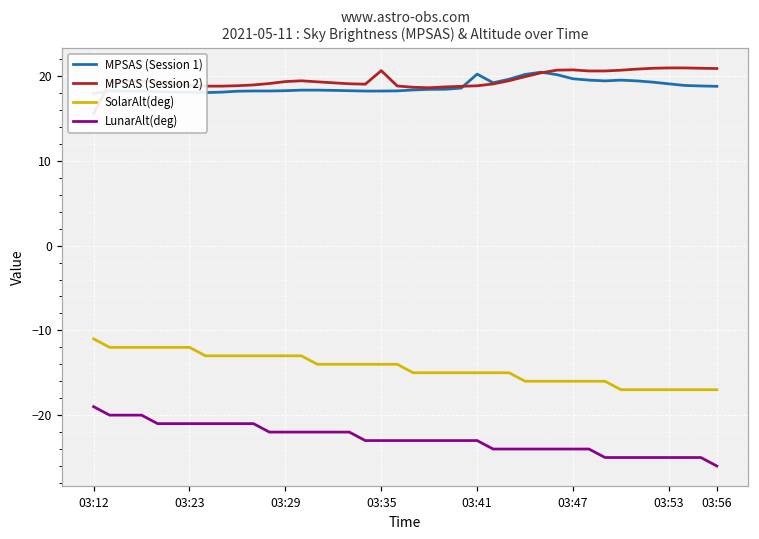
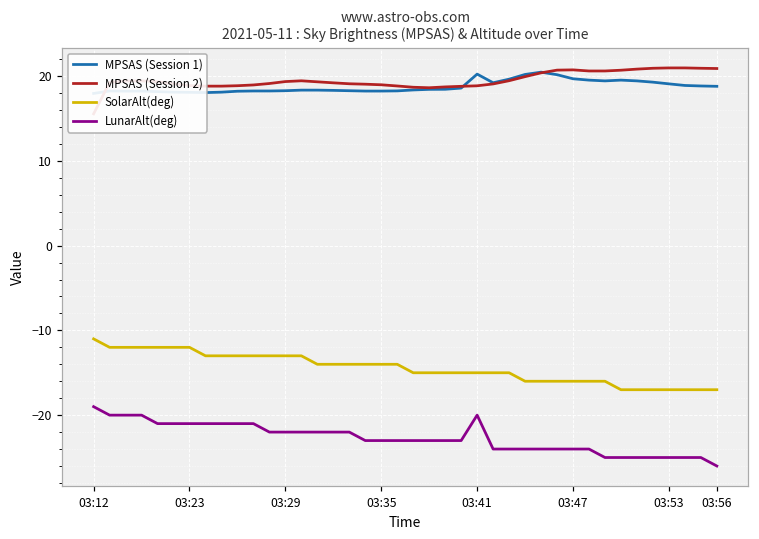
  {
    "MPSAS (Session 1)": {
      "03:29": 18,
      "03:35": 18,
      "03:41": 20,
      "03:47": 20,
      "03:53": 19,
      "03:56": 19
    },
    "MPSAS (Session 2)": {
      "03:29": 19,
-     "03:35": 21,
+     "03:35": 19,
      "03:41": 19,
      "03:47": 21,
      "03:53": 21,
      "03:56": 21
    },
    "SolarAlt(deg)": {
      "03:12": -11,
      "03:23": -12,
      "03:29": -13,
      "03:35": -14,
      "03:41": -15,
      "03:47": -16,
      "03:53": -17,
      "03:56": -17
    },
    "LunarAlt(deg)": {
      "03:12": -19,
      "03:23": -21,
      "03:29": -22,
      "03:35": -23,
-     "03:41": -23,
+     "03:41": -20,
      "03:47": -24,
      "03:53": -25,
      "03:56": -26
    }
  }
